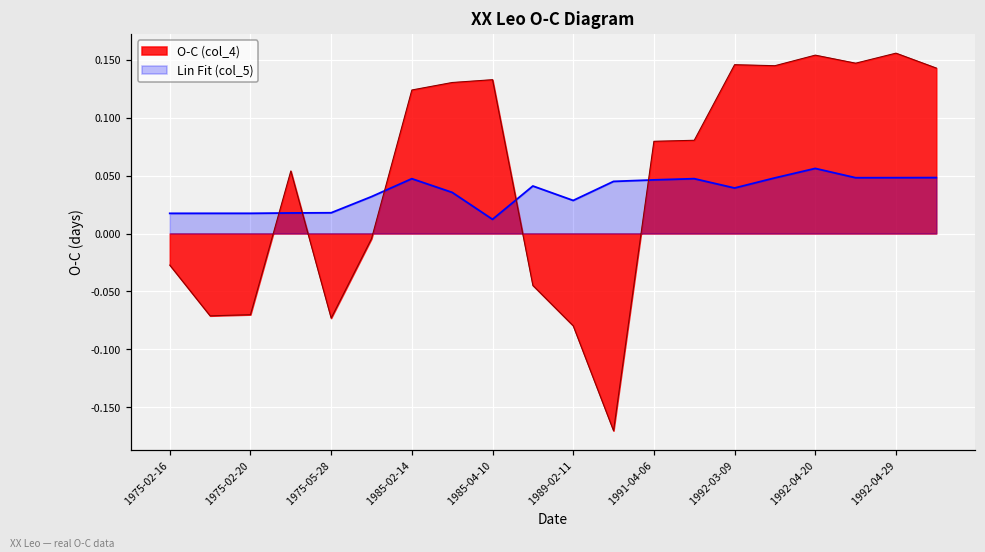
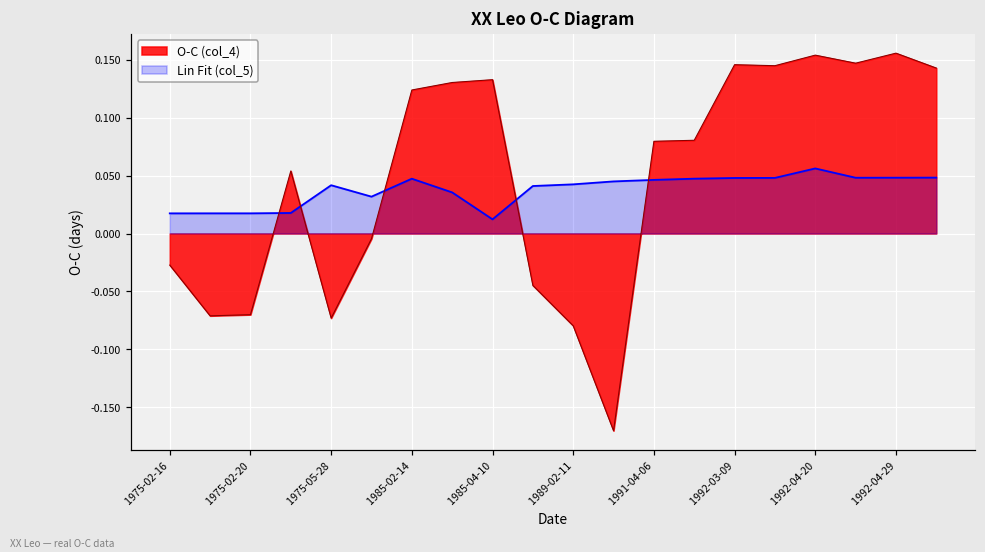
  {
    "Lin Fit (col_5)": {
      "1975-02-16": 0.017,
-     "1975-05-28": 0.018,
+     "1975-05-28": 0.042,
      "1985-02-14": 0.047,
      "1985-04-10": 0.012,
-     "1989-02-11": 0.029,
+     "1989-02-11": 0.042,
      "1991-04-06": 0.046,
-     "1992-03-09": 0.039,
+     "1992-03-09": 0.048,
      "1992-04-20": 0.056,
      "1992-04-29": 0.048
    }
  }
